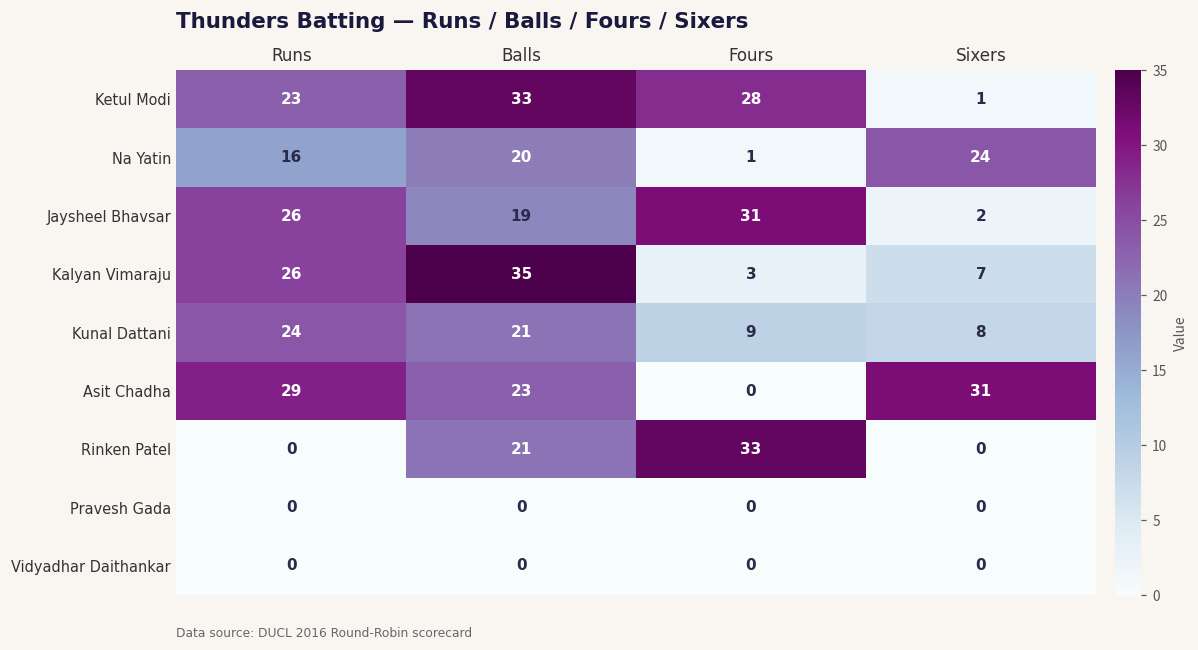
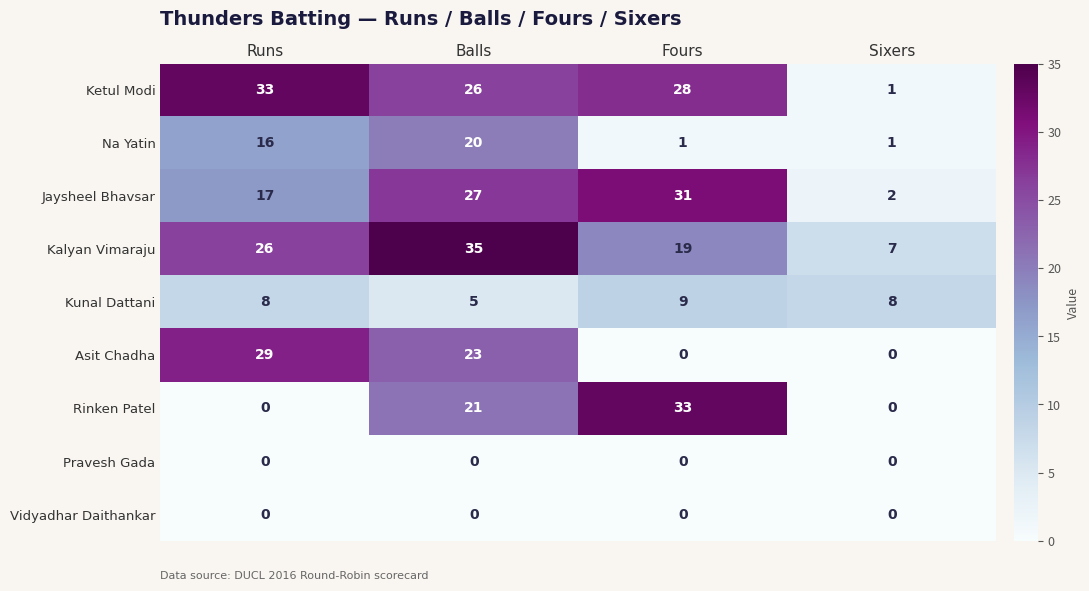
  {
    "Ketul Modi": {
-     "Runs": 23,
-     "Balls": 33,
+     "Runs": 33,
+     "Balls": 26,
      "Fours": 28,
      "Sixers": 1
    },
    "Na Yatin": {
      "Runs": 16,
      "Balls": 20,
      "Fours": 1,
-     "Sixers": 24
+     "Sixers": 1
    },
    "Jaysheel Bhavsar": {
-     "Runs": 26,
-     "Balls": 19,
+     "Runs": 17,
+     "Balls": 27,
      "Fours": 31,
      "Sixers": 2
    },
    "Kalyan Vimaraju": {
      "Runs": 26,
      "Balls": 35,
-     "Fours": 3,
+     "Fours": 19,
      "Sixers": 7
    },
    "Kunal Dattani": {
-     "Runs": 24,
-     "Balls": 21,
+     "Runs": 8,
+     "Balls": 5,
      "Fours": 9,
      "Sixers": 8
    },
    "Asit Chadha": {
      "Runs": 29,
      "Balls": 23,
      "Fours": 0,
-     "Sixers": 31
+     "Sixers": 0
    },
    "Rinken Patel": {
      "Runs": 0,
      "Balls": 21,
      "Fours": 33,
      "Sixers": 0
    },
    "Pravesh Gada": {
      "Runs": 0,
      "Balls": 0,
      "Fours": 0,
      "Sixers": 0
    },
    "Vidyadhar Daithankar": {
      "Runs": 0,
      "Balls": 0,
      "Fours": 0,
      "Sixers": 0
    }
  }
